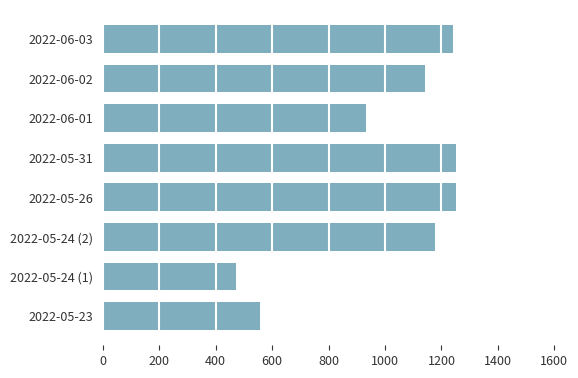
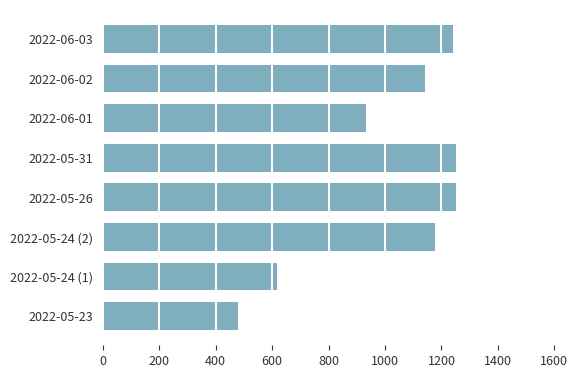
  {
    "2022-06-03": 1240,
    "2022-06-02": 1140,
    "2022-06-01": 930,
    "2022-05-31": 1250,
    "2022-05-26": 1250,
    "2022-05-24 (2)": 1180,
-   "2022-05-24 (1)": 470,
-   "2022-05-23": 560
+   "2022-05-24 (1)": 620,
+   "2022-05-23": 480
  }
